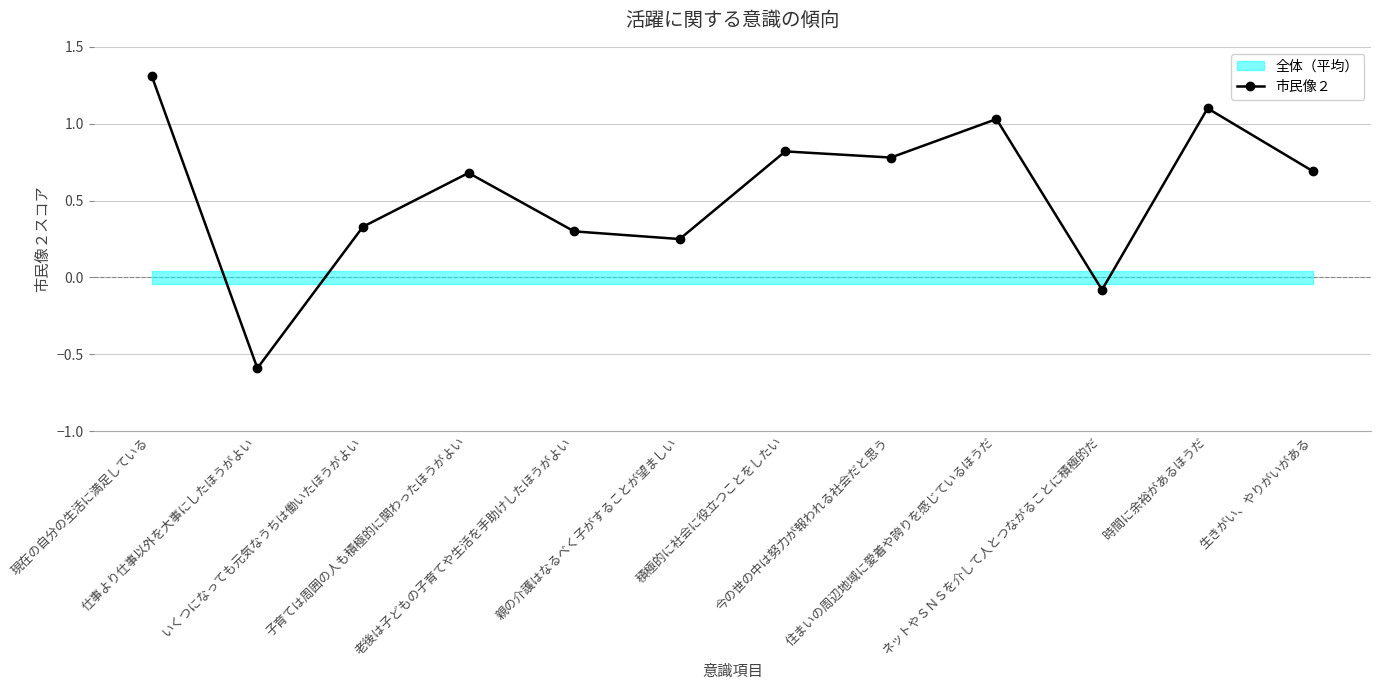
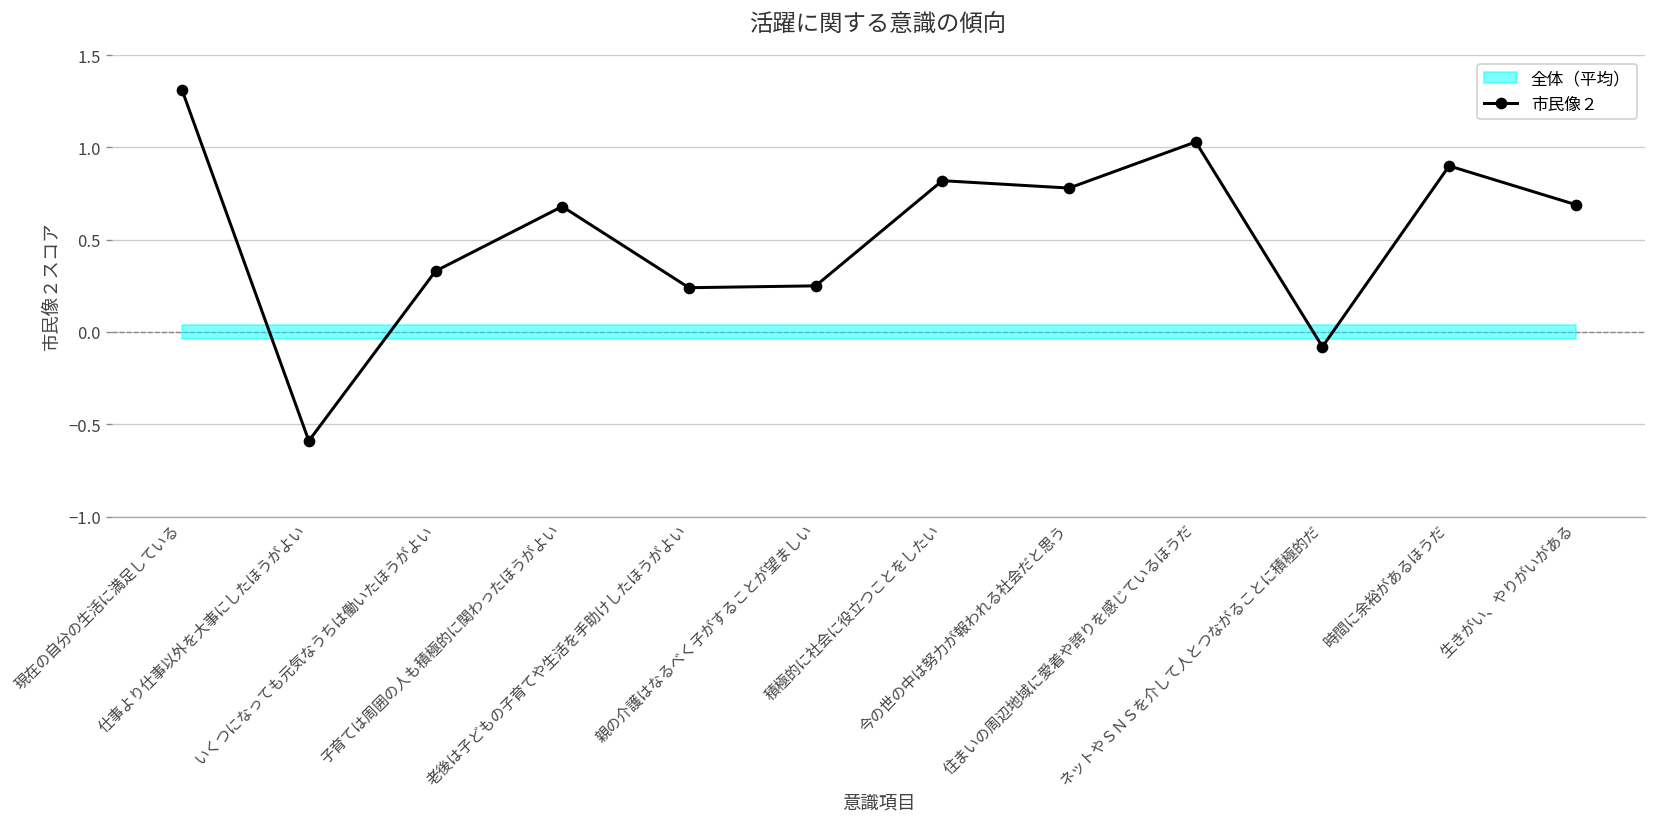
  {
    "市民像２": {
      "現在の自分の生活に満足している": 1.31,
      "仕事より仕事以外を大事にしたほうがよい": -0.59,
      "いくつになっても元気なうちは働いたほうがよい": 0.33,
      "子育ては周囲の人も積極的に関わったほうがよい": 0.68,
-     "老後は子どもの子育てや生活を手助けしたほうがよい": 0.30,
+     "老後は子どもの子育てや生活を手助けしたほうがよい": 0.24,
      "親の介護はなるべく子がすることが望ましい": 0.25,
      "積極的に社会に役立つことをしたい": 0.82,
      "今の世の中は努力が報われる社会だと思う": 0.78,
      "住まいの周辺地域に愛着や誇りを感じているほうだ": 1.03,
      "ネットやＳＮＳを介して人とつながることに積極的だ": -0.08,
-     "時間に余裕があるほうだ": 1.1,
+     "時間に余裕があるほうだ": 0.9,
      "生きがい、やりがいがある": 0.69
    },
    "全体（平均）": {
      "現在の自分の生活に満足している": 0.04,
      "仕事より仕事以外を大事にしたほうがよい": 0.04,
      "いくつになっても元気なうちは働いたほうがよい": 0.04,
      "子育ては周囲の人も積極的に関わったほうがよい": 0.04,
      "老後は子どもの子育てや生活を手助けしたほうがよい": 0.04,
      "親の介護はなるべく子がすることが望ましい": 0.04,
      "積極的に社会に役立つことをしたい": 0.04,
      "今の世の中は努力が報われる社会だと思う": 0.04,
      "住まいの周辺地域に愛着や誇りを感じているほうだ": 0.04,
      "ネットやＳＮＳを介して人とつながることに積極的だ": 0.04,
      "時間に余裕があるほうだ": 0.04,
      "生きがい、やりがいがある": 0.04
    }
  }
